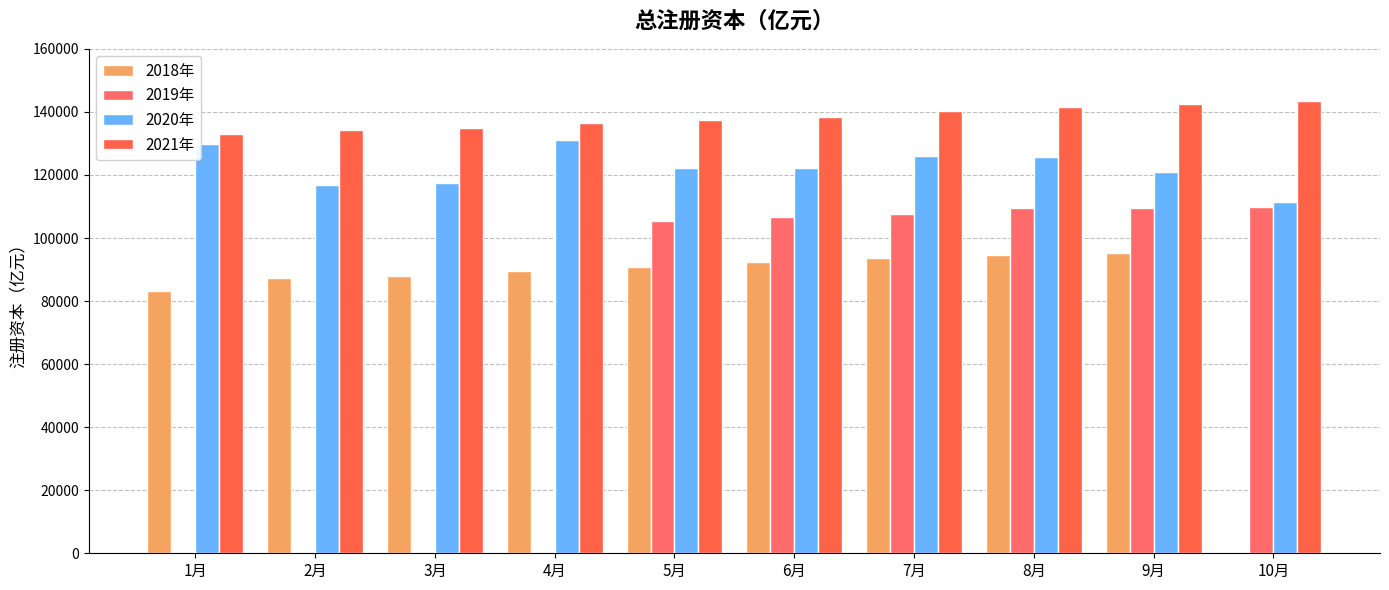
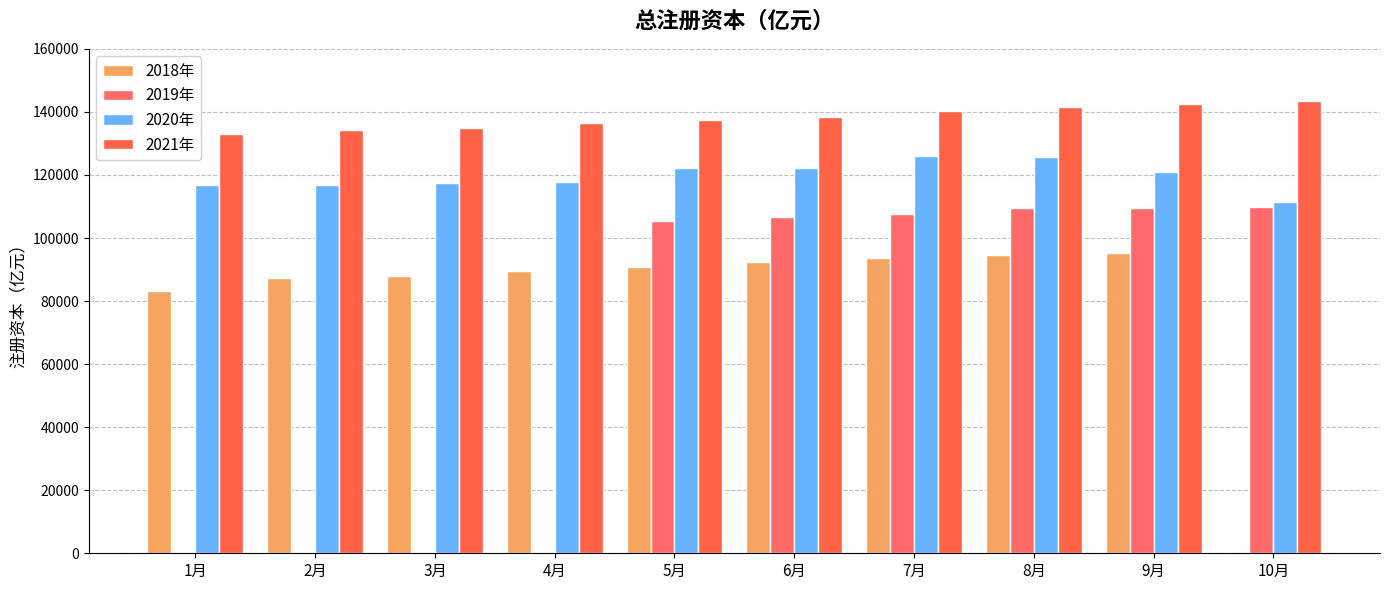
  {
    "2020年": {
-     "1月": 130000,
+     "1月": 117000,
      "2月": 117000,
      "3月": 117000,
-     "4月": 131000,
+     "4月": 118000,
      "5月": 122000,
      "6月": 122000,
      "7月": 126000,
      "8月": 126000,
      "9月": 121000,
      "10月": 112000
    }
  }
